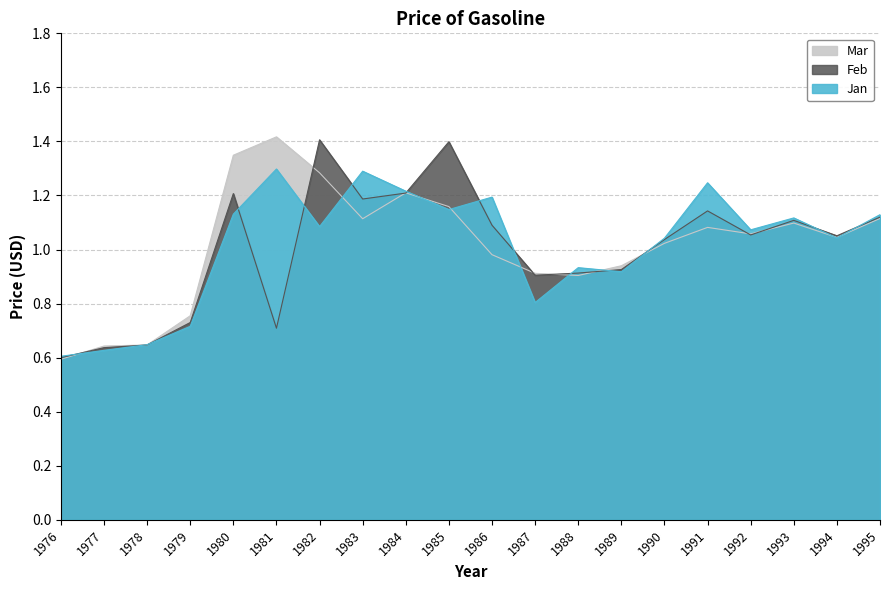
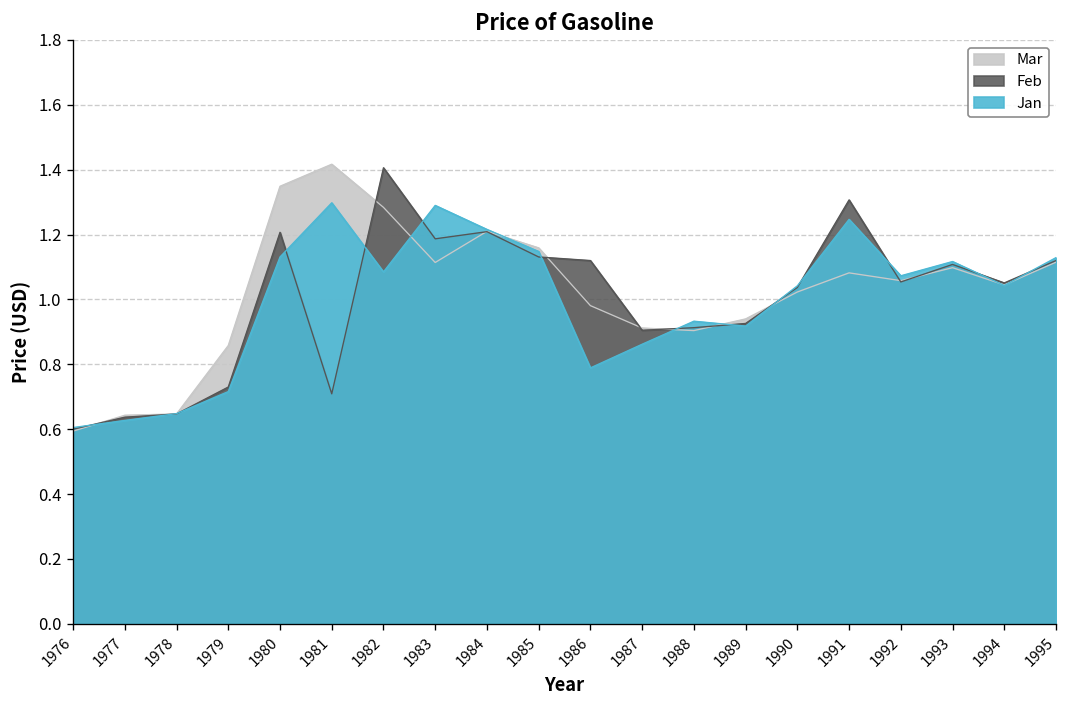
  {
    "Mar": {
-     "1979": 0.76,
+     "1979": 0.86,
      "1980": 1.35,
      "1981": 1.42,
      "1982": 1.28,
      "1983": 1.11,
      "1985": 1.16,
      "1986": 0.98,
      "1989": 0.94,
      "1990": 1.02,
      "1991": 1.08,
      "1993": 1.10
    },
    "Feb": {
      "1979": 0.73,
      "1980": 1.21,
      "1981": 0.71,
      "1982": 1.41,
      "1983": 1.19,
-     "1985": 1.40,
-     "1986": 1.09,
-     "1991": 1.14
+     "1985": 1.13,
+     "1986": 1.12,
+     "1991": 1.31
    },
    "Jan": {
      "1977": 0.63,
      "1979": 0.72,
      "1980": 1.13,
      "1981": 1.30,
      "1982": 1.09,
      "1983": 1.29,
      "1985": 1.15,
-     "1986": 1.19,
-     "1987": 0.80,
+     "1986": 0.79,
+     "1987": 0.86,
      "1988": 0.93,
      "1991": 1.25,
      "1992": 1.07
    }
  }
